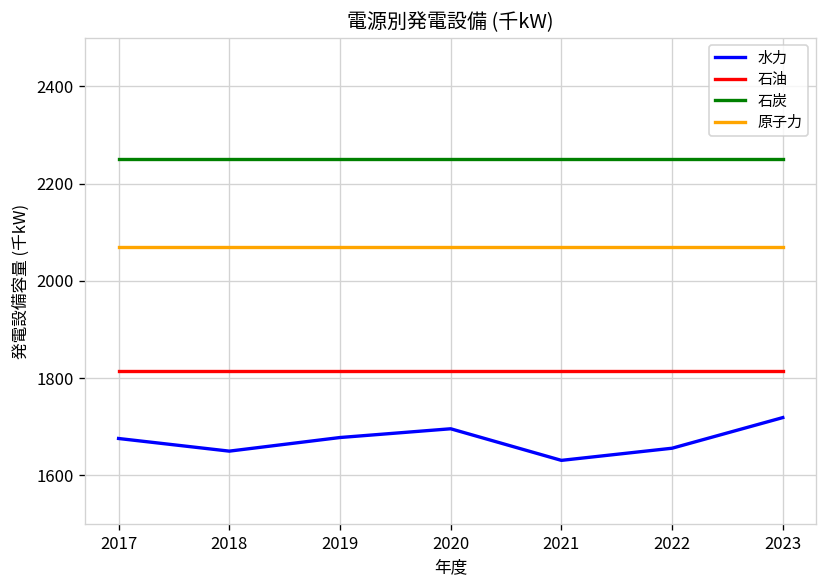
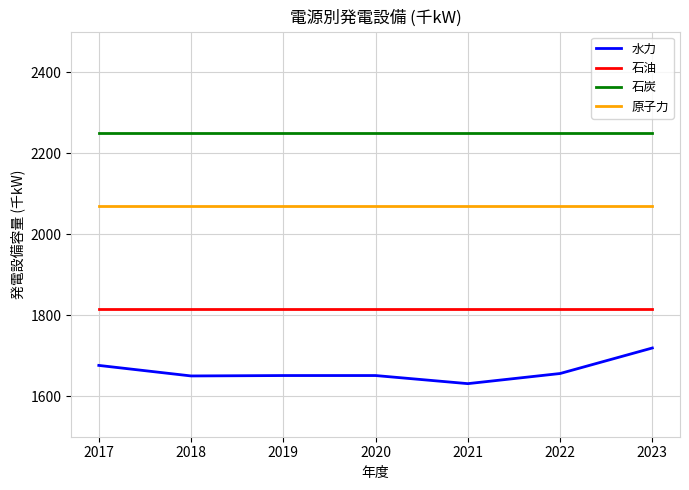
  {
    "水力": {
      "2017": 1680,
      "2018": 1650,
-     "2019": 1680,
-     "2020": 1700,
+     "2019": 1650,
+     "2020": 1650,
      "2021": 1630,
      "2022": 1660,
      "2023": 1720
    },
    "石油": {
      "2017": 1820,
      "2018": 1820,
      "2019": 1820,
      "2020": 1820,
      "2021": 1820,
      "2022": 1820,
      "2023": 1820
    },
    "石炭": {
      "2017": 2250,
      "2018": 2250,
      "2019": 2250,
      "2020": 2250,
      "2021": 2250,
      "2022": 2250,
      "2023": 2250
    },
    "原子力": {
      "2017": 2070,
      "2018": 2070,
      "2019": 2070,
      "2020": 2070,
      "2021": 2070,
      "2022": 2070,
      "2023": 2070
    }
  }
